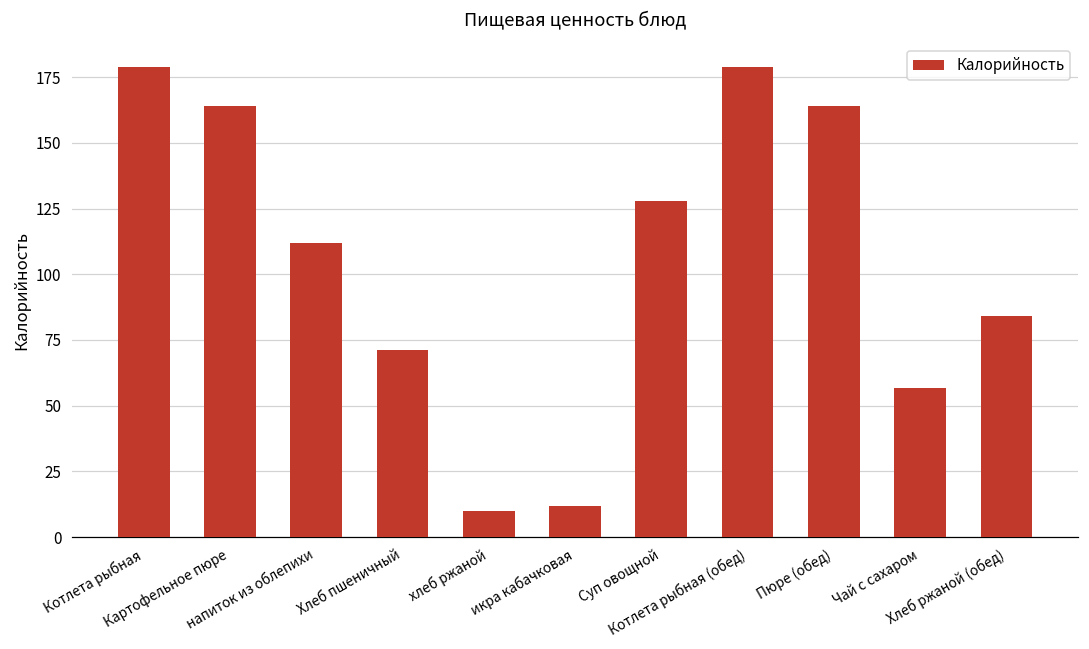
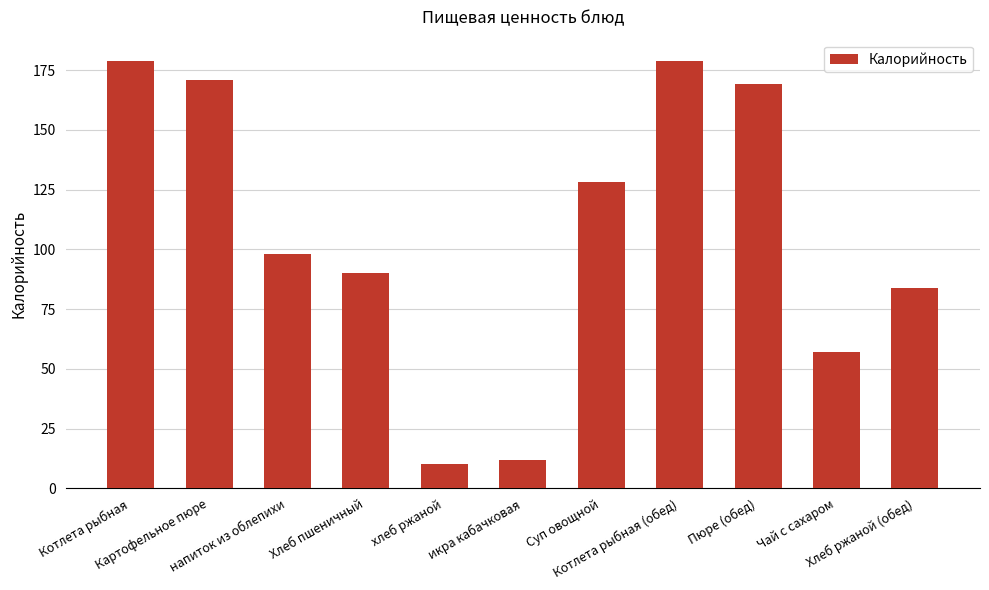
  {
    "Котлета рыбная": 179,
-   "Картофельное пюре": 164,
-   "напиток из облепихи": 112,
-   "Хлеб пшеничный": 71,
+   "Картофельное пюре": 171,
+   "напиток из облепихи": 98,
+   "Хлеб пшеничный": 90,
    "хлеб ржаной": 10,
    "икра кабачковая": 12,
    "Суп овощной": 128,
    "Котлета рыбная (обед)": 179,
-   "Пюре (обед)": 164,
+   "Пюре (обед)": 169,
    "Чай с сахаром": 57,
    "Хлеб ржаной (обед)": 84
  }
